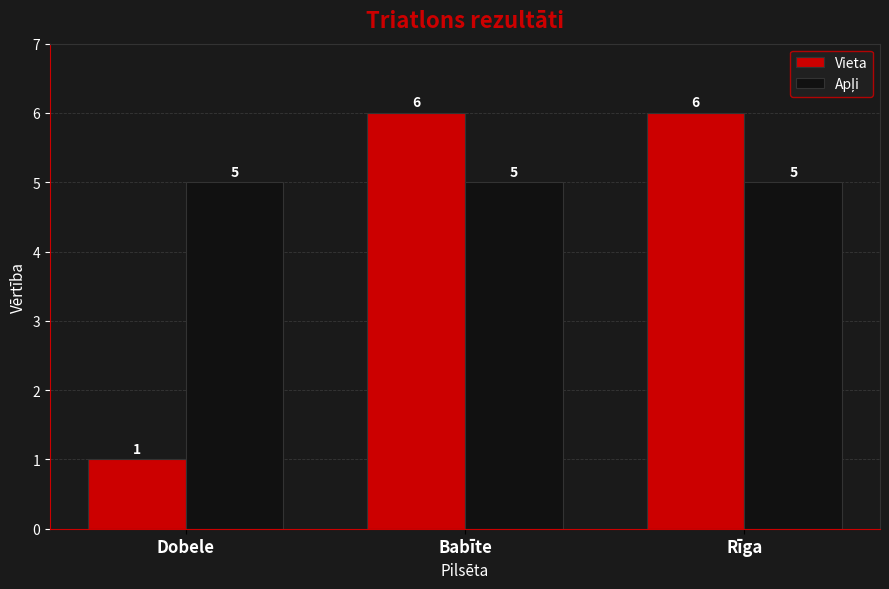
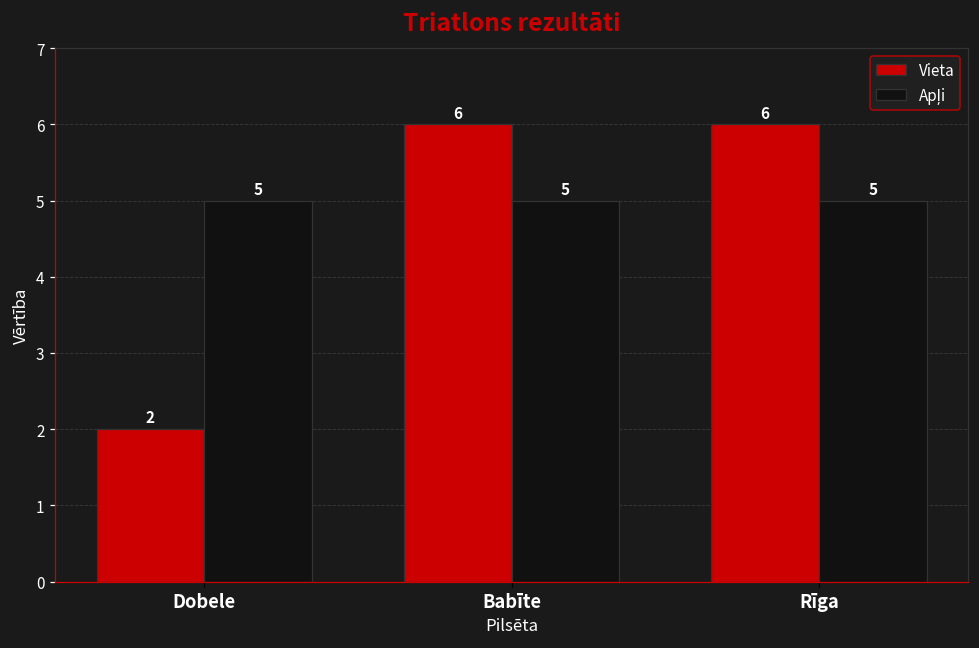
  {
    "Vieta": {
-     "Dobele": 1,
+     "Dobele": 2,
      "Babīte": 6,
      "Rīga": 6
    },
    "Apļi": {
      "Dobele": 5,
      "Babīte": 5,
      "Rīga": 5
    }
  }
